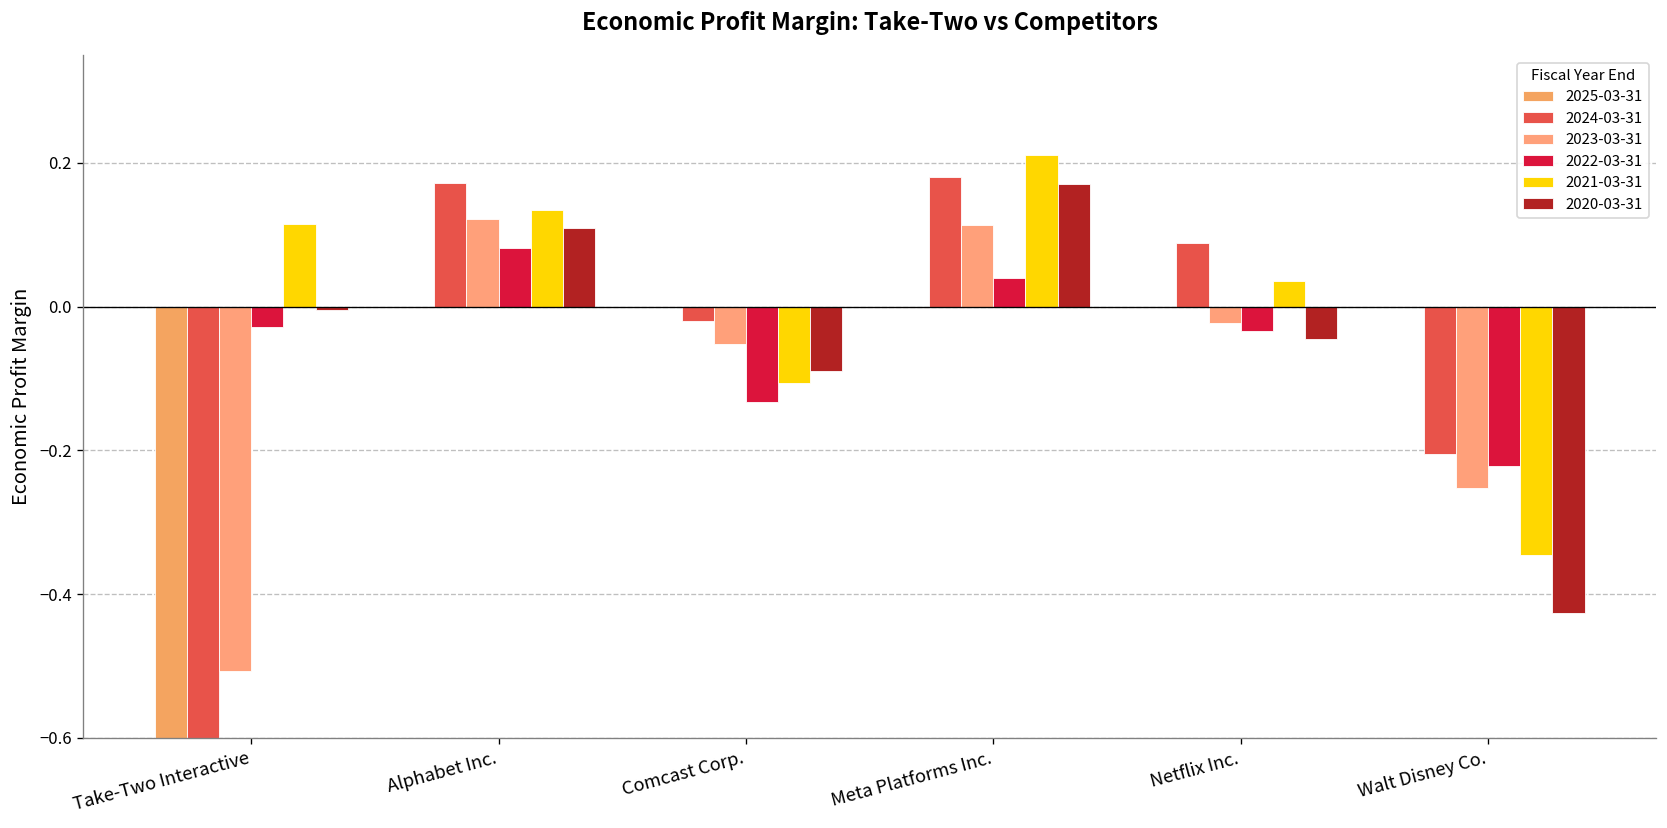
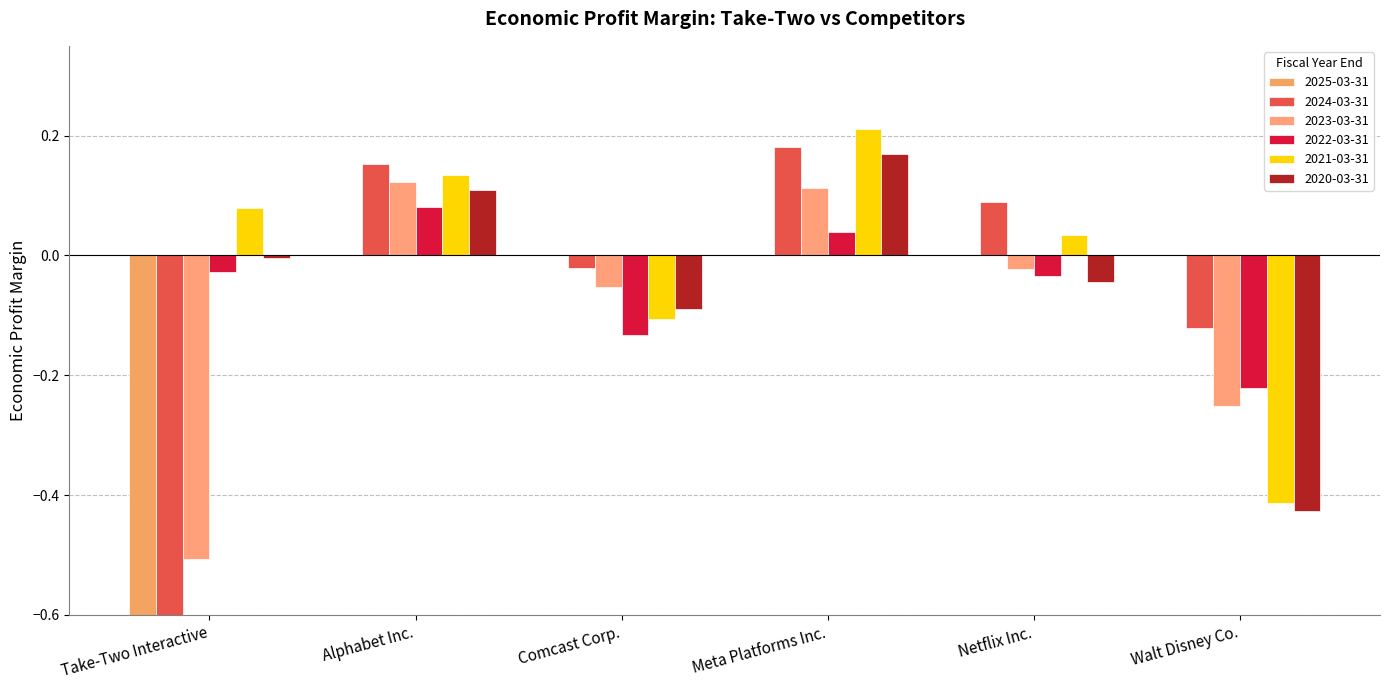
  {
    "2024-03-31": {
-     "Alphabet Inc.": 0.17,
+     "Alphabet Inc.": 0.15,
      "Comcast Corp.": -0.02,
      "Meta Platforms Inc.": 0.18,
      "Netflix Inc.": 0.09,
-     "Walt Disney Co.": -0.21
+     "Walt Disney Co.": -0.12
    },
    "2021-03-31": {
-     "Take-Two Interactive": 0.11,
+     "Take-Two Interactive": 0.08,
      "Alphabet Inc.": 0.13,
      "Comcast Corp.": -0.11,
      "Meta Platforms Inc.": 0.21,
      "Netflix Inc.": 0.04,
-     "Walt Disney Co.": -0.35
+     "Walt Disney Co.": -0.41
    }
  }
